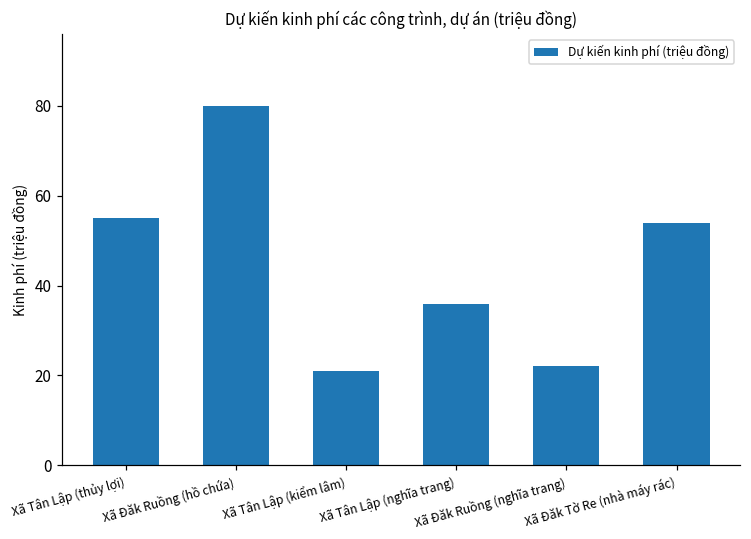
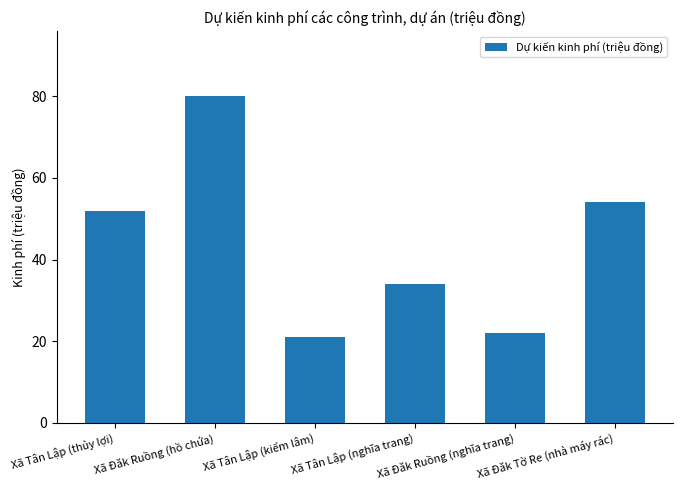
  {
-   "Xã Tân Lập (thủy lợi)": 55,
+   "Xã Tân Lập (thủy lợi)": 52,
    "Xã Đăk Ruồng (hồ chứa)": 80,
    "Xã Tân Lập (kiểm lâm)": 21,
-   "Xã Tân Lập (nghĩa trang)": 36,
+   "Xã Tân Lập (nghĩa trang)": 34,
    "Xã Đăk Ruồng (nghĩa trang)": 22,
    "Xã Đăk Tờ Re (nhà máy rác)": 54
  }
